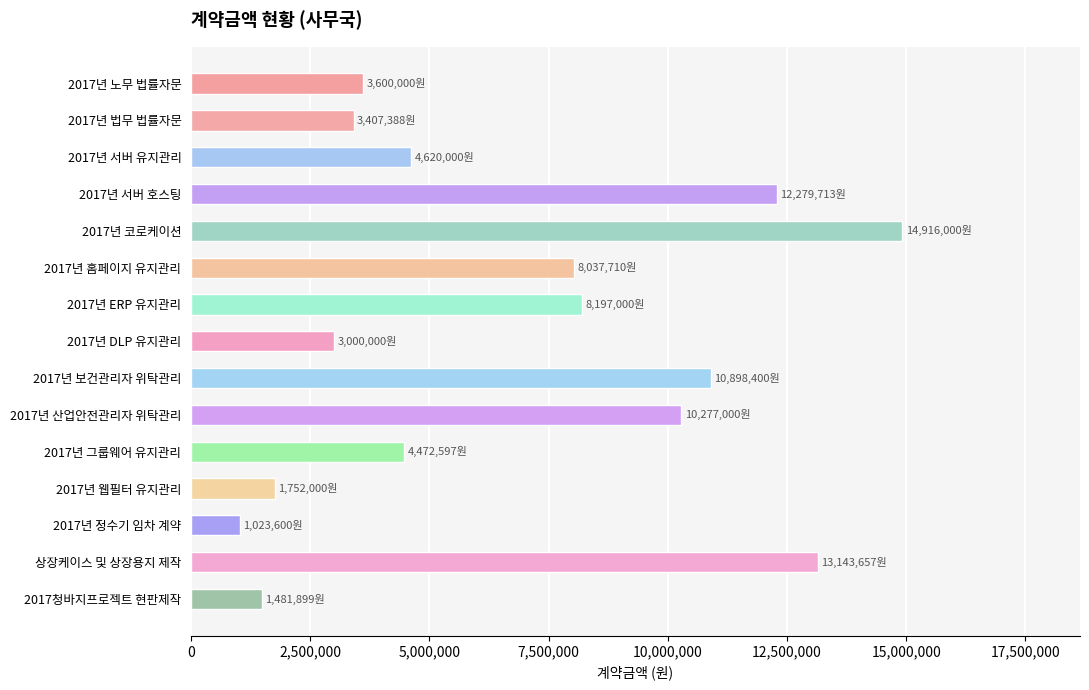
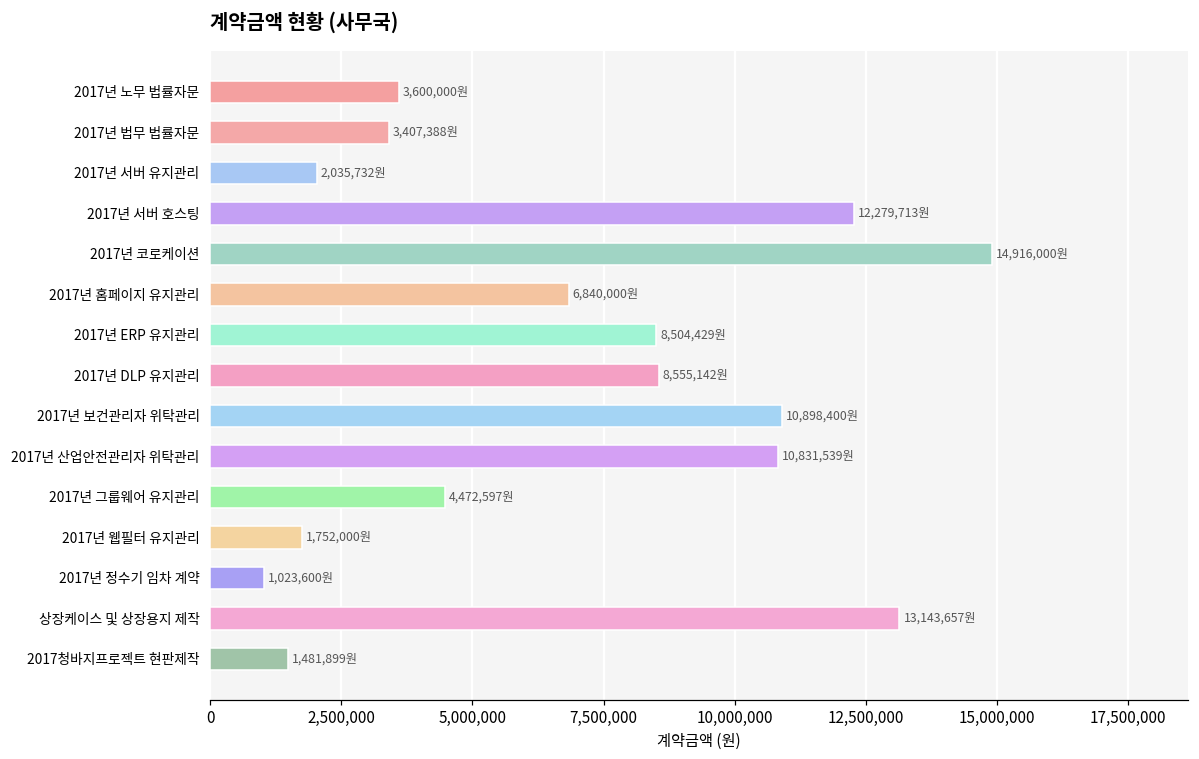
  {
    "2017년 노무 법률자문": "3,600,000원",
    "2017년 법무 법률자문": "3,407,388원",
-   "2017년 서버 유지관리": "4,620,000원",
+   "2017년 서버 유지관리": "2,035,732원",
    "2017년 서버 호스팅": "12,279,713원",
    "2017년 코로케이션": "14,916,000원",
-   "2017년 홈페이지 유지관리": "8,037,710원",
-   "2017년 ERP 유지관리": "8,197,000원",
-   "2017년 DLP 유지관리": "3,000,000원",
+   "2017년 홈페이지 유지관리": "6,840,000원",
+   "2017년 ERP 유지관리": "8,504,429원",
+   "2017년 DLP 유지관리": "8,555,142원",
    "2017년 보건관리자 위탁관리": "10,898,400원",
-   "2017년 산업안전관리자 위탁관리": "10,277,000원",
+   "2017년 산업안전관리자 위탁관리": "10,831,539원",
    "2017년 그룹웨어 유지관리": "4,472,597원",
    "2017년 웹필터 유지관리": "1,752,000원",
    "2017년 정수기 임차 계약": "1,023,600원",
    "상장케이스 및 상장용지 제작": "13,143,657원",
    "2017청바지프로젝트 현판제작": "1,481,899원"
  }
